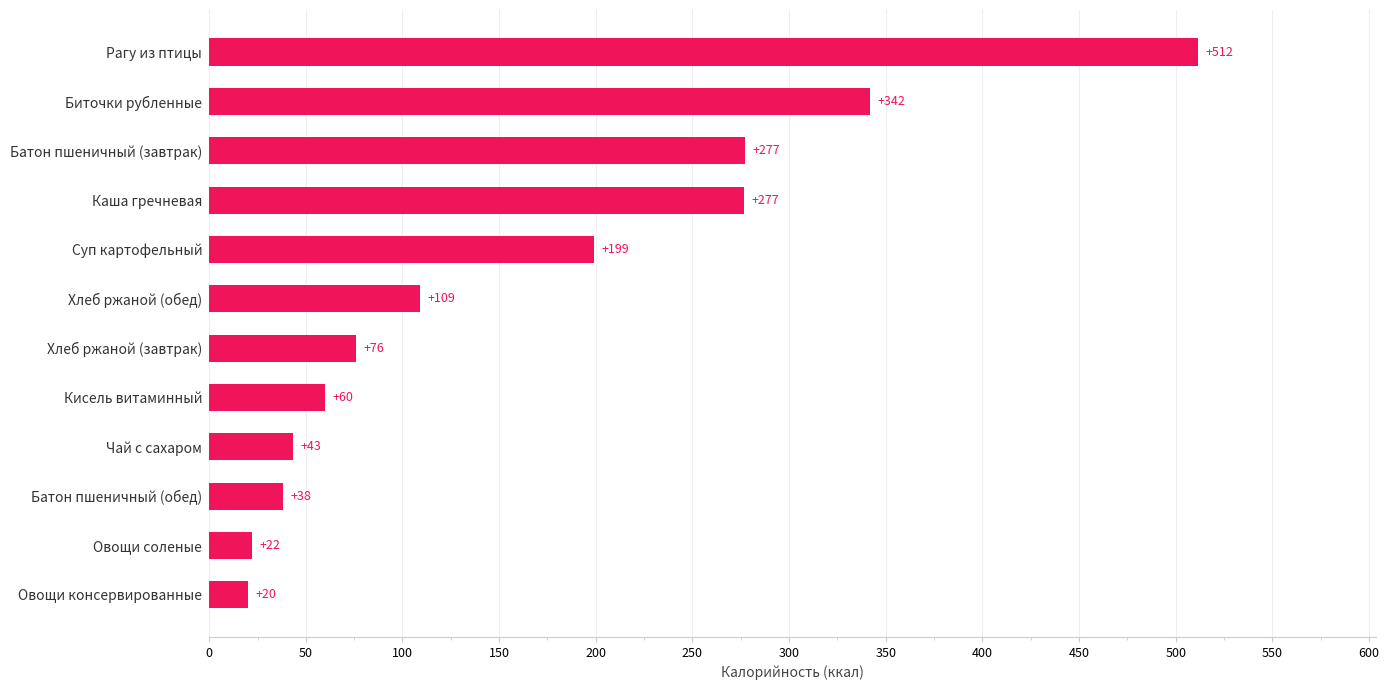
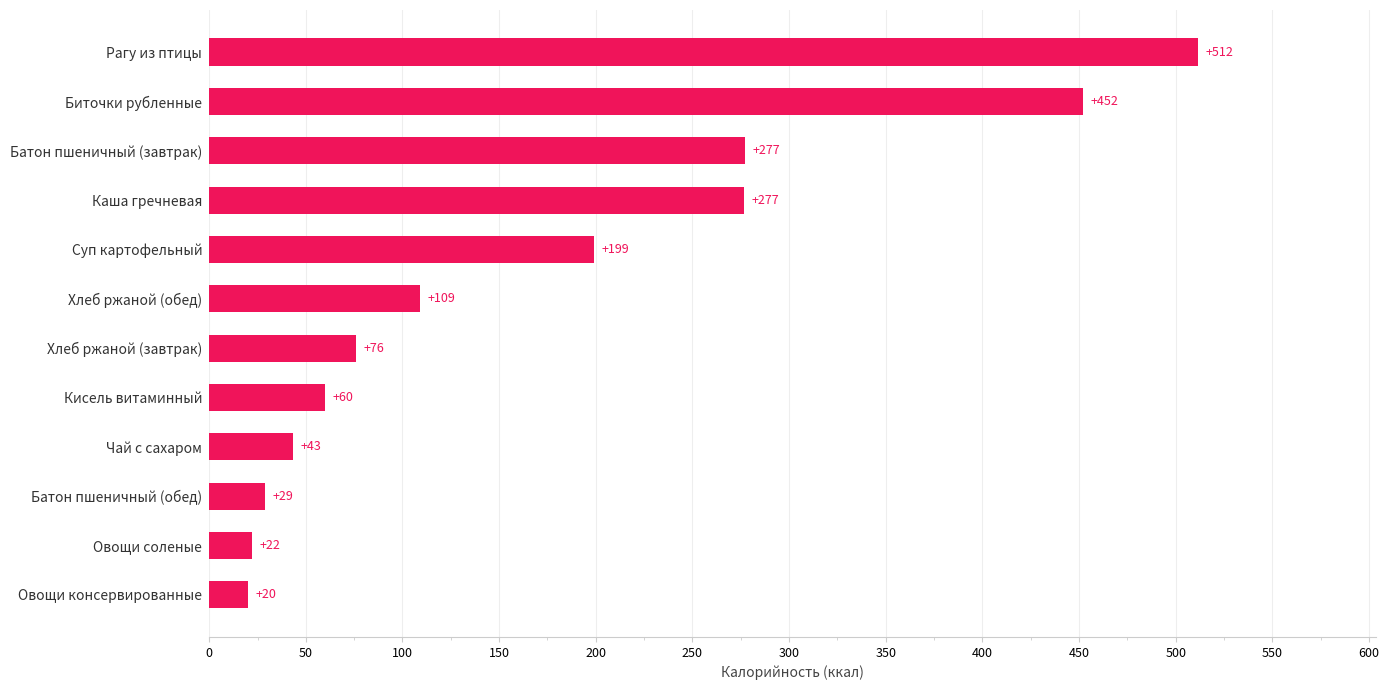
  {
    "Рагу из птицы": "+512",
-   "Биточки рубленные": "+342",
+   "Биточки рубленные": "+452",
    "Батон пшеничный (завтрак)": "+277",
    "Каша гречневая": "+277",
    "Суп картофельный": "+199",
    "Хлеб ржаной (обед)": "+109",
    "Хлеб ржаной (завтрак)": "+76",
    "Кисель витаминный": "+60",
    "Чай с сахаром": "+43",
-   "Батон пшеничный (обед)": "+38",
+   "Батон пшеничный (обед)": "+29",
    "Овощи соленые": "+22",
    "Овощи консервированные": "+20"
  }
